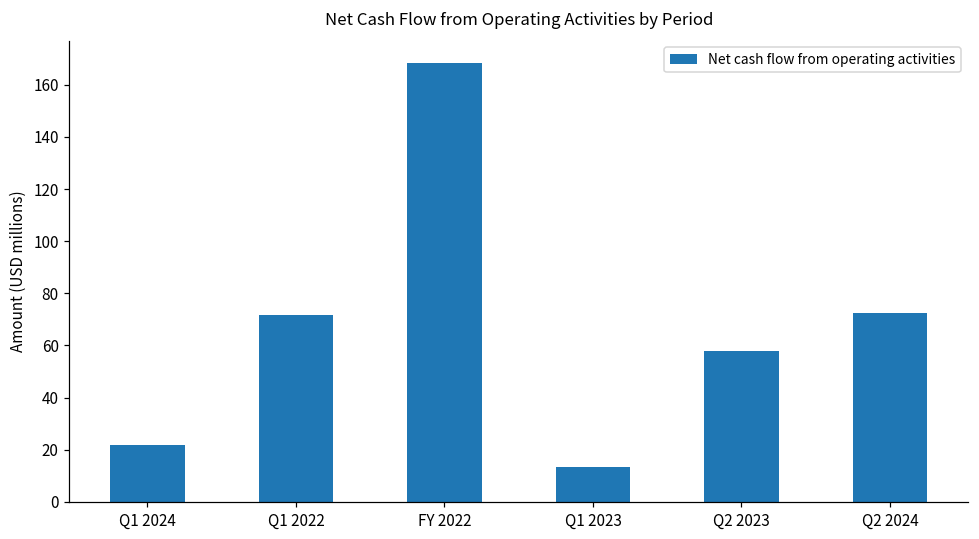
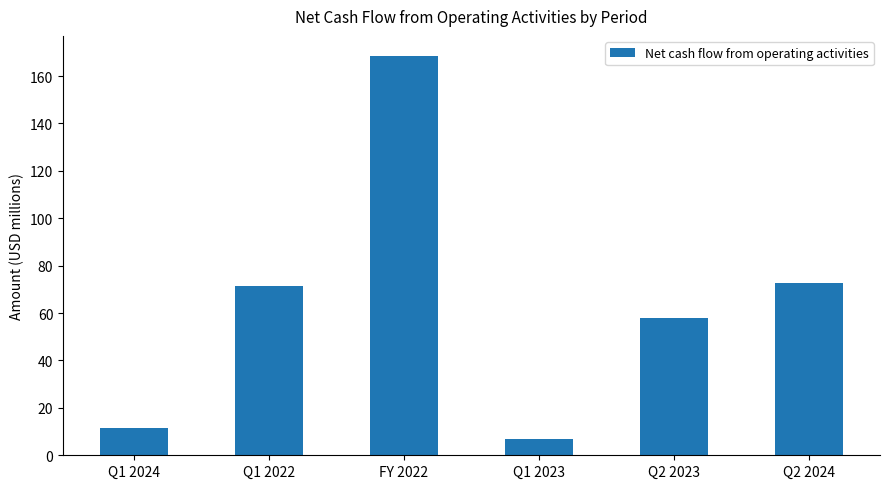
  {
-   "Q1 2024": 22,
+   "Q1 2024": 12,
    "Q1 2022": 72,
    "FY 2022": 169,
-   "Q1 2023": 13,
+   "Q1 2023": 7,
    "Q2 2023": 58,
    "Q2 2024": 73
  }
